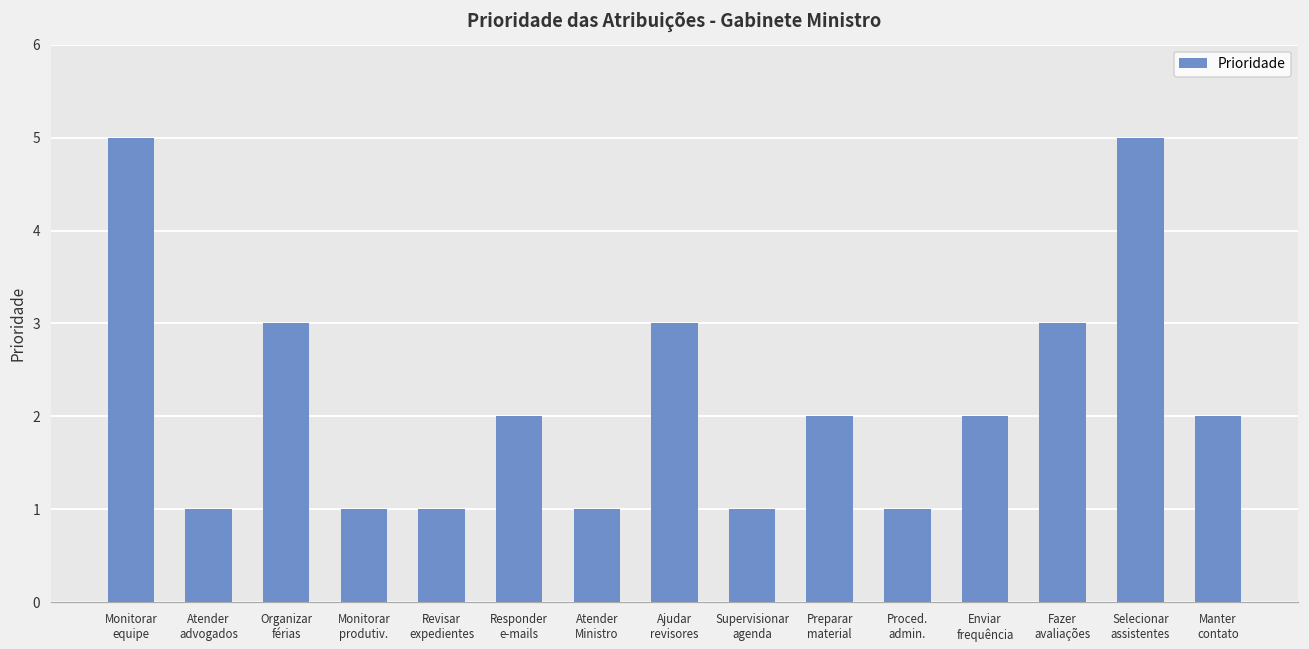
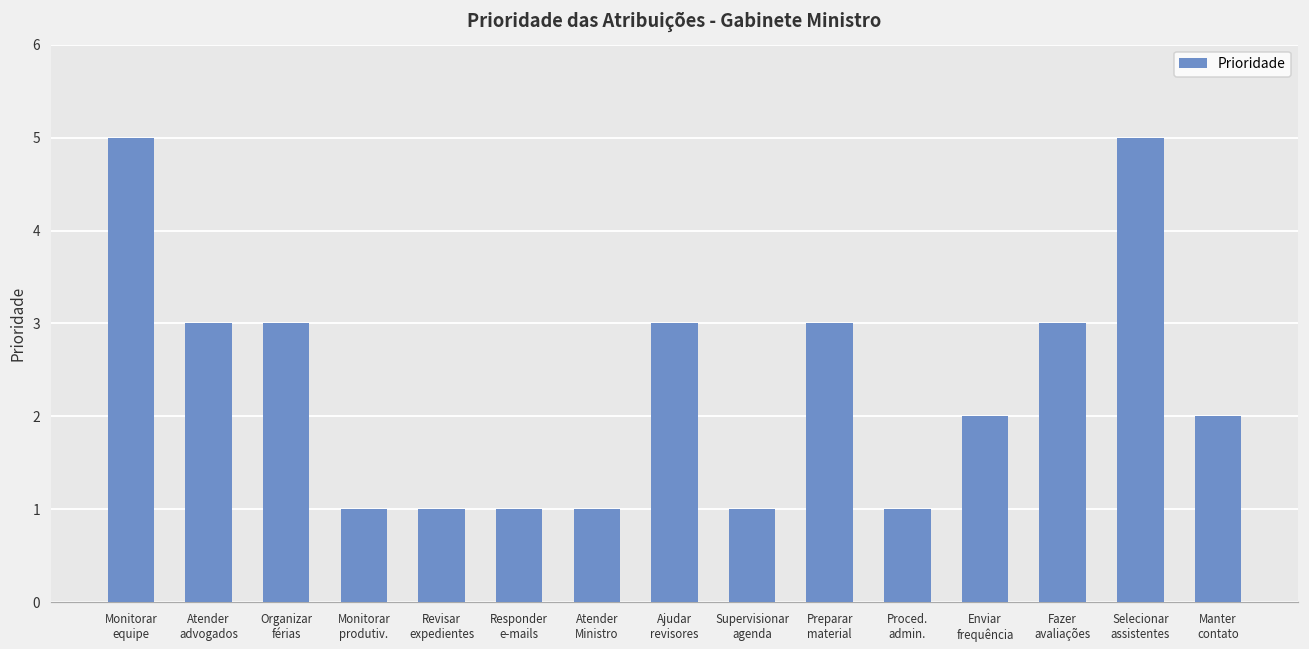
  {
    "Monitorar equipe": 5,
-   "Atender advogados": 1,
+   "Atender advogados": 3,
    "Organizar férias": 3,
    "Monitorar produtiv.": 1,
    "Revisar expedientes": 1,
-   "Responder e-mails": 2,
+   "Responder e-mails": 1,
    "Atender Ministro": 1,
    "Ajudar revisores": 3,
    "Supervisionar agenda": 1,
-   "Preparar material": 2,
+   "Preparar material": 3,
    "Proced. admin.": 1,
    "Enviar frequência": 2,
    "Fazer avaliações": 3,
    "Selecionar assistentes": 5,
    "Manter contato": 2
  }
